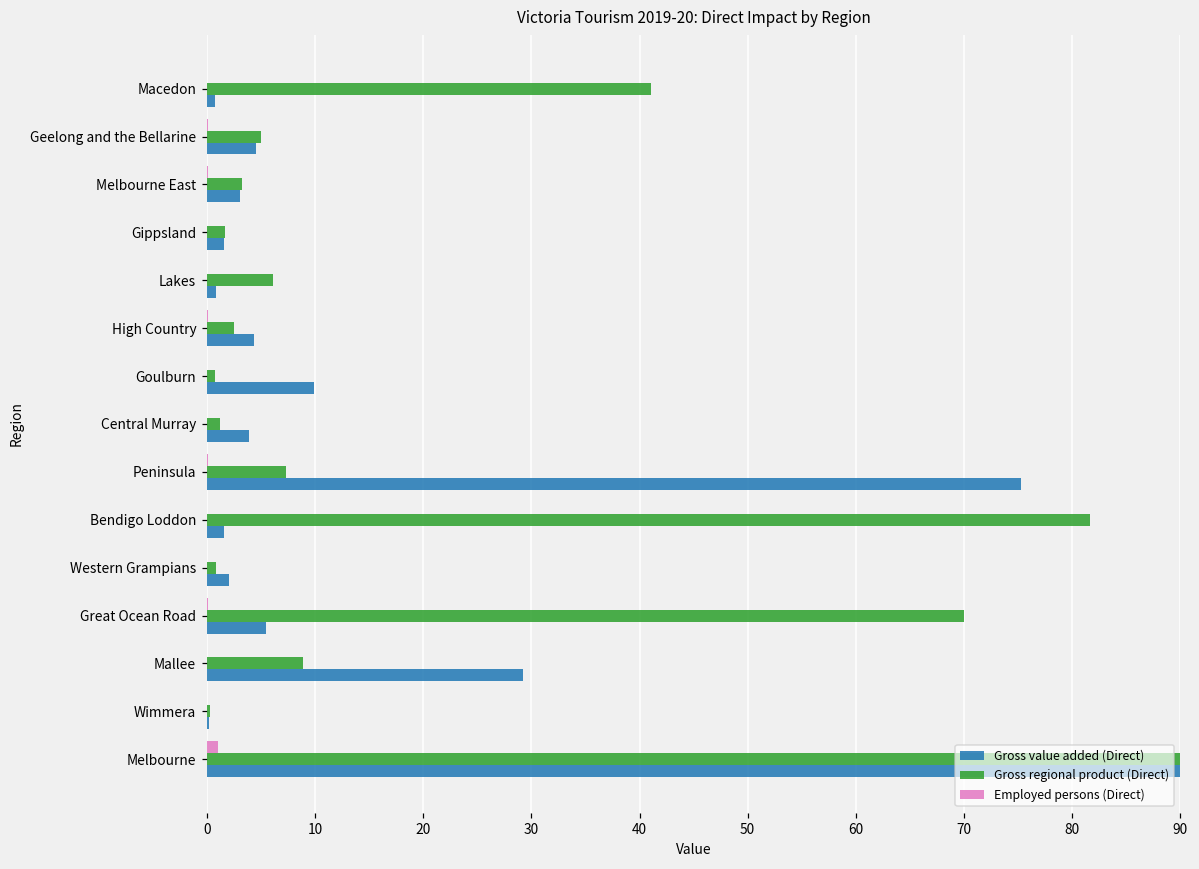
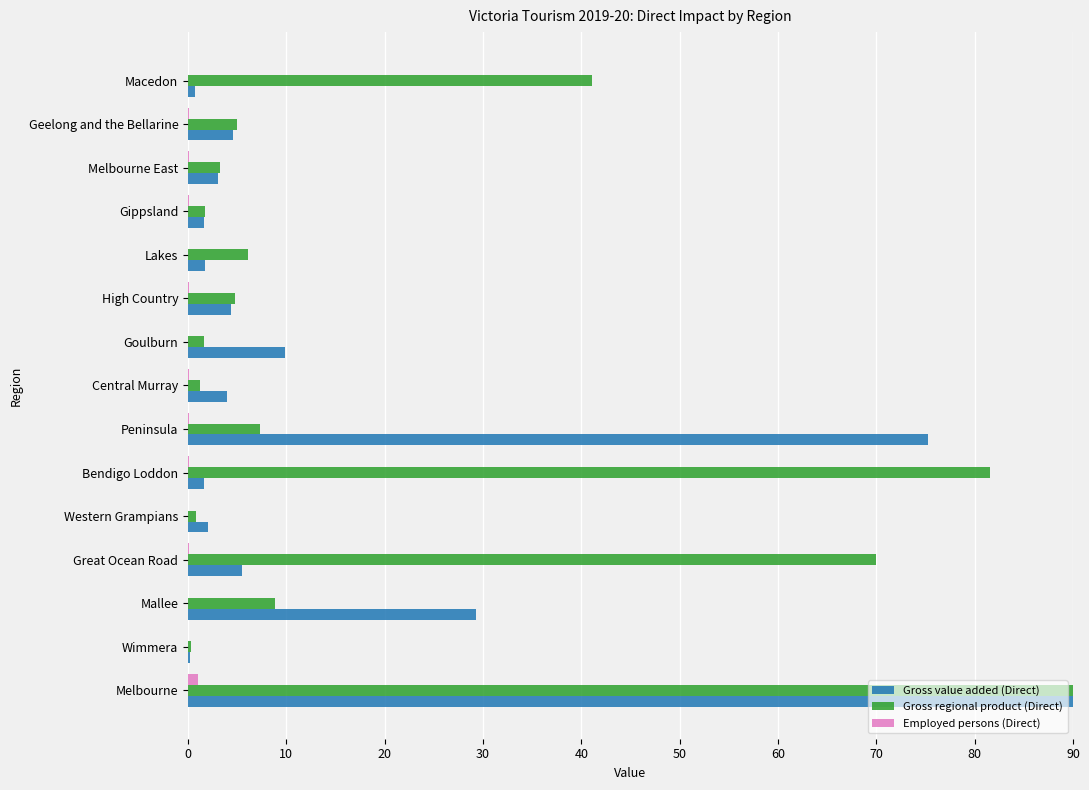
  {
    "Gross value added (Direct)": {
      "Macedon": 1,
      "Geelong and the Bellarine": 5,
      "Melbourne East": 3,
      "Gippsland": 2,
-     "Lakes": 1,
+     "Lakes": 2,
      "High Country": 4,
      "Goulburn": 10,
      "Central Murray": 4,
      "Peninsula": 75,
      "Bendigo Loddon": 2,
      "Western Grampians": 2,
      "Great Ocean Road": 6,
      "Mallee": 29,
      "Melbourne": 90
    },
    "Gross regional product (Direct)": {
      "Macedon": 41,
      "Geelong and the Bellarine": 5,
      "Melbourne East": 3,
      "Gippsland": 2,
      "Lakes": 6,
-     "High Country": 2,
-     "Goulburn": 1,
+     "High Country": 5,
+     "Goulburn": 2,
      "Central Murray": 1,
      "Peninsula": 7,
      "Bendigo Loddon": 82,
      "Western Grampians": 1,
      "Great Ocean Road": 70,
      "Mallee": 9,
      "Wimmera": 0
    },
    "Employed persons (Direct)": {
      "Melbourne": 1
    }
  }
